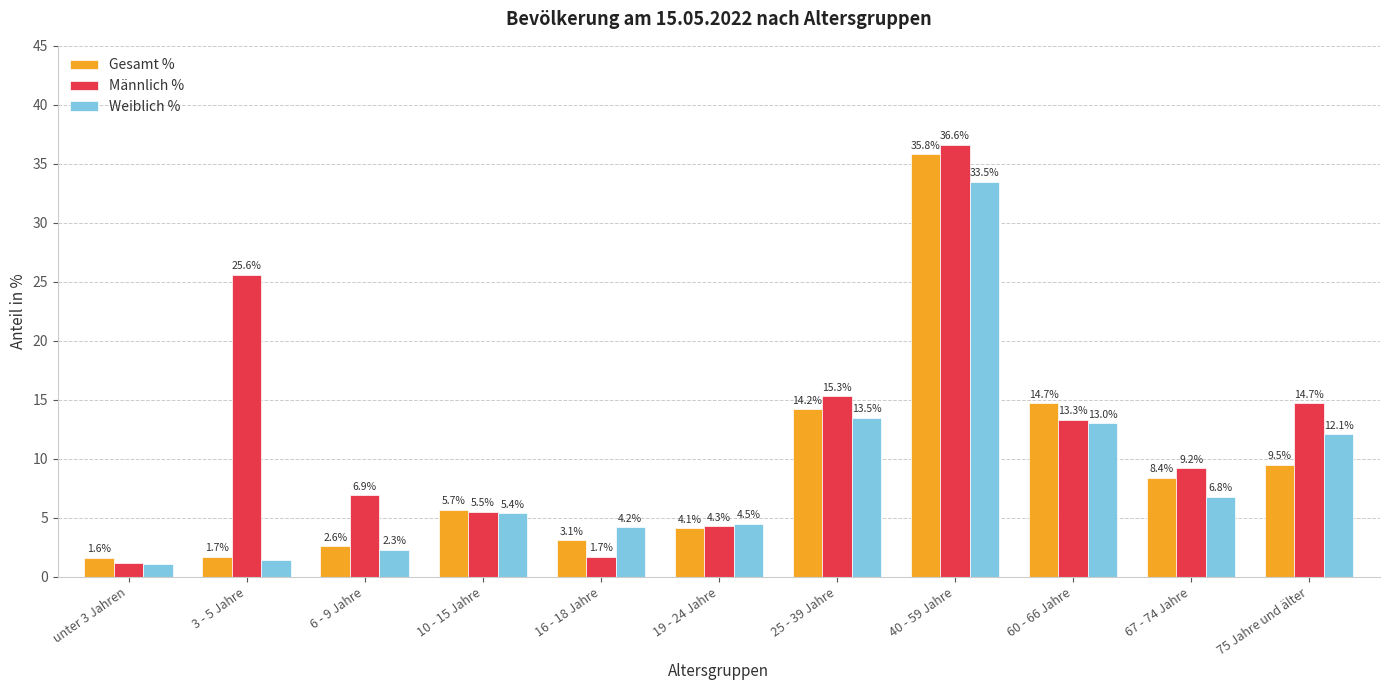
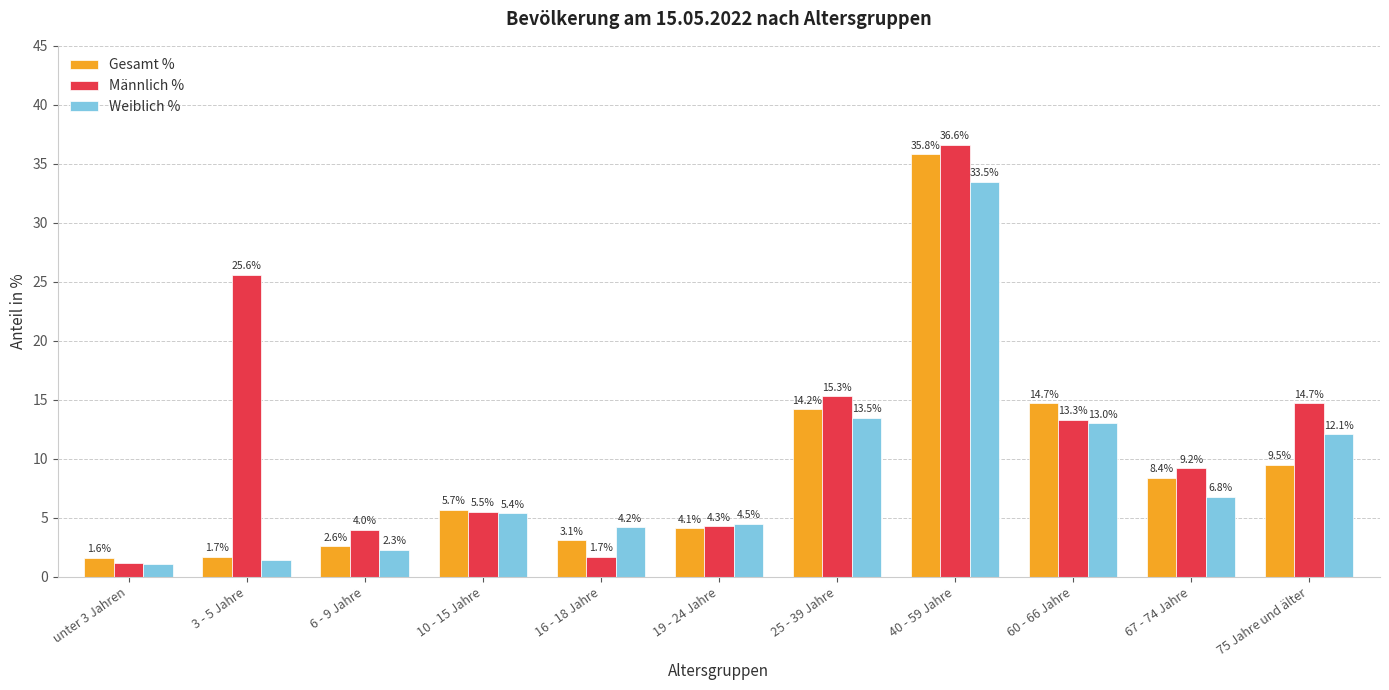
  {
    "Gesamt %": {
      "unter 3 Jahren": "1.6%",
      "3 - 5 Jahre": "1.7%",
      "6 - 9 Jahre": "2.6%",
      "10 - 15 Jahre": "5.7%",
      "16 - 18 Jahre": "3.1%",
      "19 - 24 Jahre": "4.1%",
      "25 - 39 Jahre": "14.2%",
      "40 - 59 Jahre": "35.8%",
      "60 - 66 Jahre": "14.7%",
      "67 - 74 Jahre": "8.4%",
      "75 Jahre und älter": "9.5%"
    },
    "Männlich %": {
      "3 - 5 Jahre": "25.6%",
-     "6 - 9 Jahre": "6.9%",
+     "6 - 9 Jahre": "4.0%",
      "10 - 15 Jahre": "5.5%",
      "16 - 18 Jahre": "1.7%",
      "19 - 24 Jahre": "4.3%",
      "25 - 39 Jahre": "15.3%",
      "40 - 59 Jahre": "36.6%",
      "60 - 66 Jahre": "13.3%",
      "67 - 74 Jahre": "9.2%",
      "75 Jahre und älter": "14.7%"
    },
    "Weiblich %": {
      "6 - 9 Jahre": "2.3%",
      "10 - 15 Jahre": "5.4%",
      "16 - 18 Jahre": "4.2%",
      "19 - 24 Jahre": "4.5%",
      "25 - 39 Jahre": "13.5%",
      "40 - 59 Jahre": "33.5%",
      "60 - 66 Jahre": "13.0%",
      "67 - 74 Jahre": "6.8%",
      "75 Jahre und älter": "12.1%"
    }
  }
